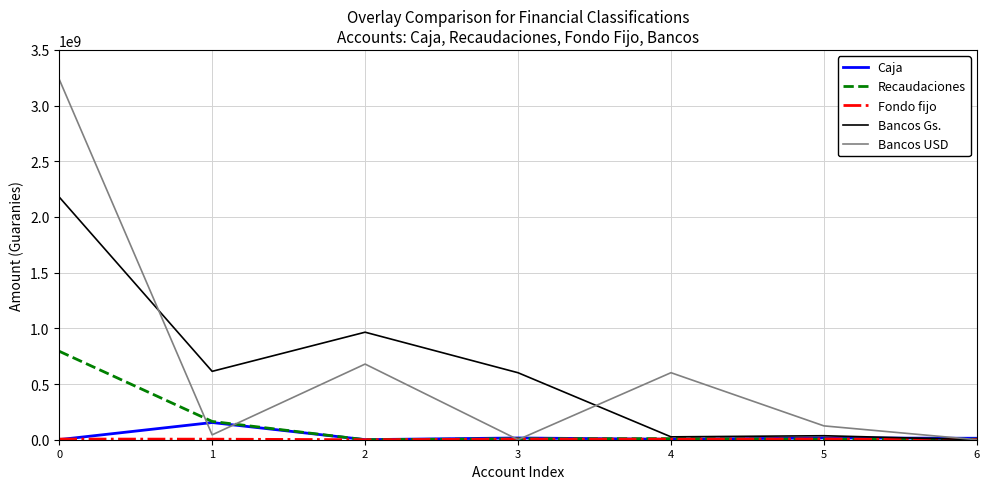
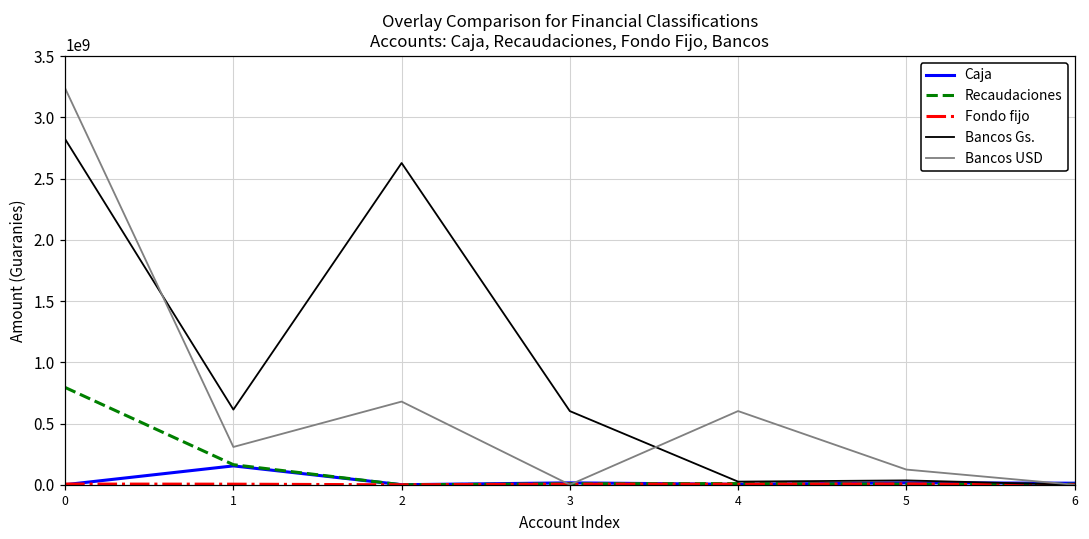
  {
    "Recaudaciones": {
      "0": 790000000
    },
    "Fondo fijo": {
      "1": 10000000
    },
    "Bancos Gs.": {
-     "0": 2180000000,
+     "0": 2820000000,
      "1": 610000000,
-     "2": 970000000,
+     "2": 2630000000,
      "3": 600000000
    },
    "Bancos USD": {
      "0": 3240000000,
-     "1": 40000000,
+     "1": 310000000,
      "2": 680000000,
      "4": 600000000,
      "5": 120000000
    }
  }
